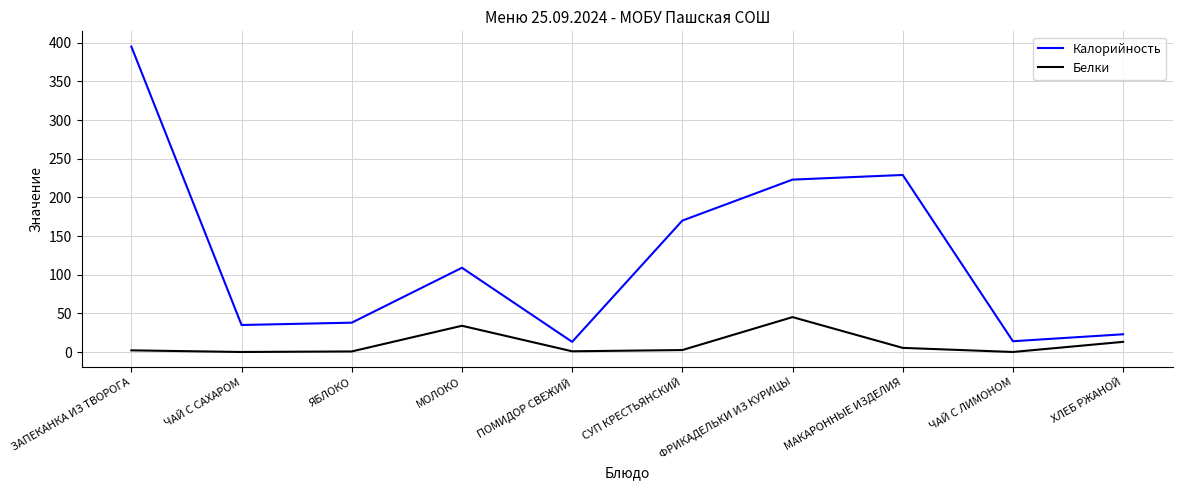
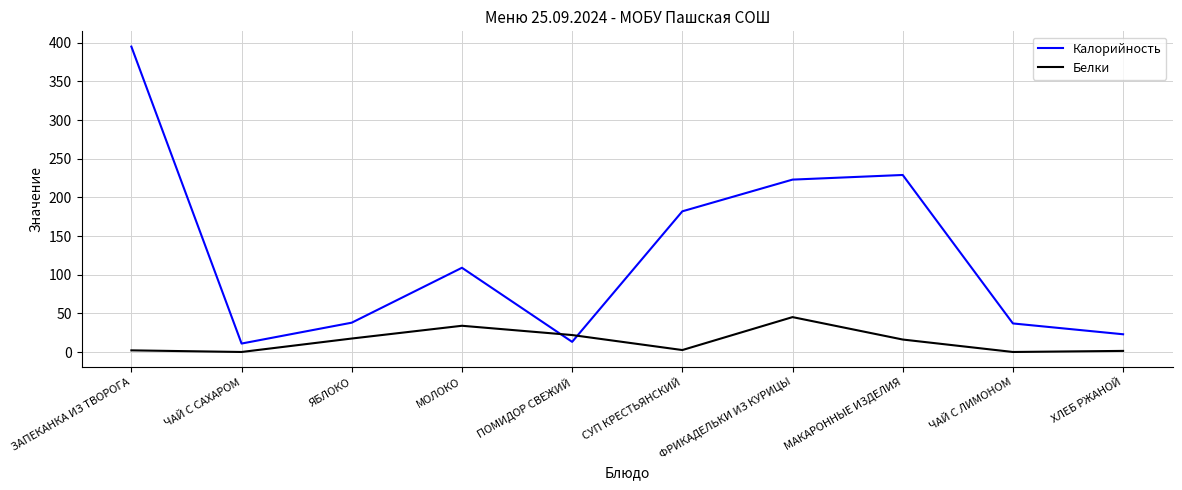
  {
    "Калорийность": {
      "ЗАПЕКАНКА ИЗ ТВОРОГА": 400,
-     "ЧАЙ С САХАРОМ": 40,
+     "ЧАЙ С САХАРОМ": 10,
      "ЯБЛОКО": 40,
      "МОЛОКО": 110,
      "ПОМИДОР СВЕЖИЙ": 10,
-     "СУП КРЕСТЬЯНСКИЙ": 170,
+     "СУП КРЕСТЬЯНСКИЙ": 180,
      "ФРИКАДЕЛЬКИ ИЗ КУРИЦЫ": 220,
      "МАКАРОННЫЕ ИЗДЕЛИЯ": 230,
-     "ЧАЙ С ЛИМОНОМ": 10,
+     "ЧАЙ С ЛИМОНОМ": 40,
      "ХЛЕБ РЖАНОЙ": 20
    },
    "Белки": {
      "ЗАПЕКАНКА ИЗ ТВОРОГА": 0,
      "ЧАЙ С САХАРОМ": 0,
-     "ЯБЛОКО": 0,
+     "ЯБЛОКО": 20,
      "МОЛОКО": 30,
-     "ПОМИДОР СВЕЖИЙ": 0,
+     "ПОМИДОР СВЕЖИЙ": 20,
      "СУП КРЕСТЬЯНСКИЙ": 0,
      "ФРИКАДЕЛЬКИ ИЗ КУРИЦЫ": 50,
-     "МАКАРОННЫЕ ИЗДЕЛИЯ": 10,
+     "МАКАРОННЫЕ ИЗДЕЛИЯ": 20,
      "ЧАЙ С ЛИМОНОМ": 0,
-     "ХЛЕБ РЖАНОЙ": 10
+     "ХЛЕБ РЖАНОЙ": 0
    }
  }
